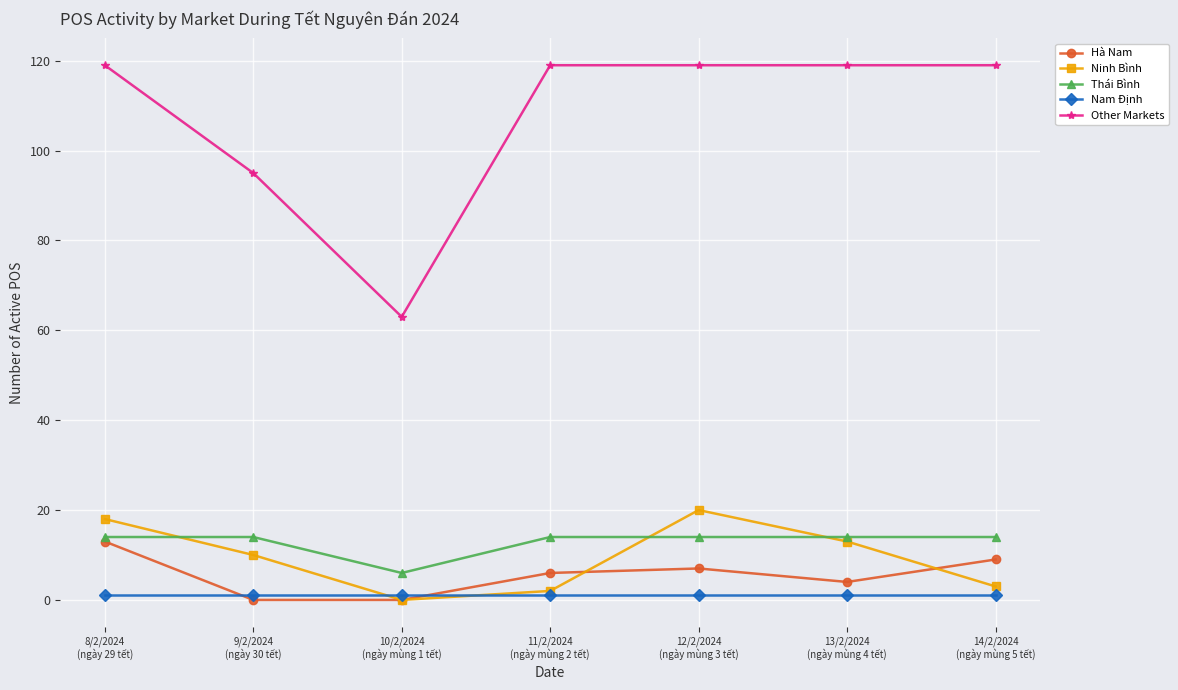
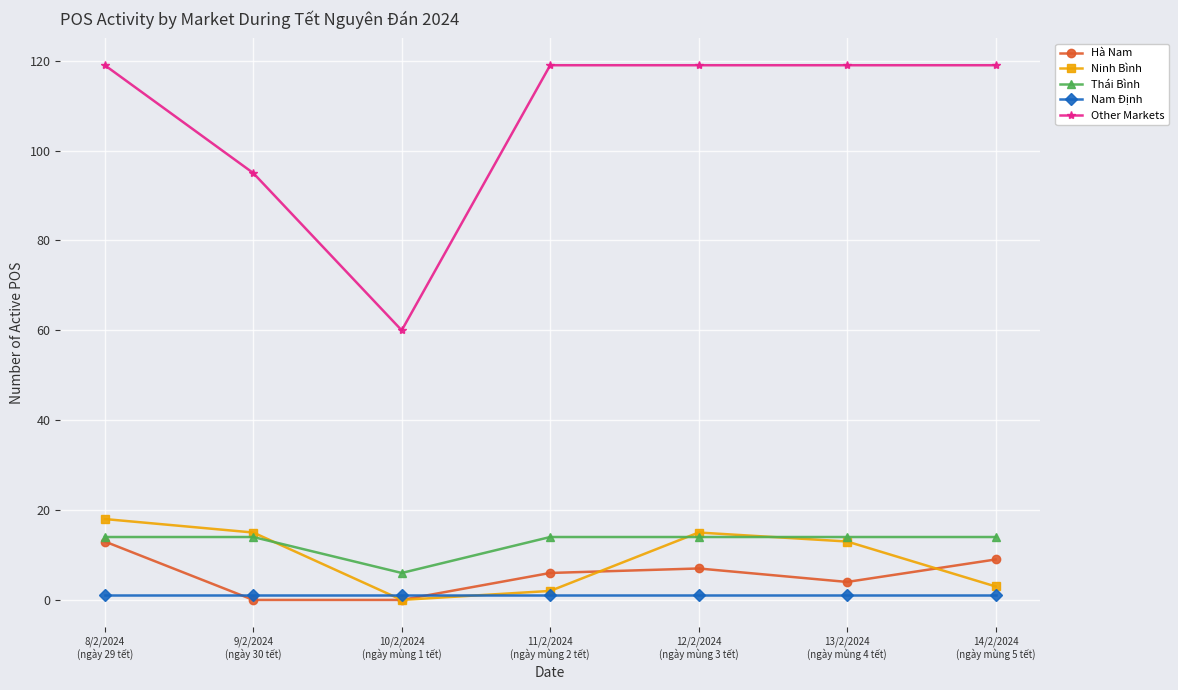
  {
    "Hà Nam": {
      "8/2/2024 (ngày 29 tết)": 13,
      "9/2/2024 (ngày 30 tết)": 0,
      "11/2/2024 (ngày mùng 2 tết)": 6,
      "12/2/2024 (ngày mùng 3 tết)": 7,
      "13/2/2024 (ngày mùng 4 tết)": 4,
      "14/2/2024 (ngày mùng 5 tết)": 9
    },
    "Ninh Bình": {
      "8/2/2024 (ngày 29 tết)": 18,
-     "9/2/2024 (ngày 30 tết)": 10,
+     "9/2/2024 (ngày 30 tết)": 15,
      "11/2/2024 (ngày mùng 2 tết)": 2,
-     "12/2/2024 (ngày mùng 3 tết)": 20,
+     "12/2/2024 (ngày mùng 3 tết)": 15,
      "13/2/2024 (ngày mùng 4 tết)": 13,
      "14/2/2024 (ngày mùng 5 tết)": 3
    },
    "Thái Bình": {
      "8/2/2024 (ngày 29 tết)": 14,
      "9/2/2024 (ngày 30 tết)": 14,
      "10/2/2024 (ngày mùng 1 tết)": 6,
      "11/2/2024 (ngày mùng 2 tết)": 14,
      "12/2/2024 (ngày mùng 3 tết)": 14,
      "13/2/2024 (ngày mùng 4 tết)": 14,
      "14/2/2024 (ngày mùng 5 tết)": 14
    },
    "Nam Định": {
      "8/2/2024 (ngày 29 tết)": 1,
      "9/2/2024 (ngày 30 tết)": 1,
      "10/2/2024 (ngày mùng 1 tết)": 1,
      "11/2/2024 (ngày mùng 2 tết)": 1,
      "12/2/2024 (ngày mùng 3 tết)": 1,
      "13/2/2024 (ngày mùng 4 tết)": 1,
      "14/2/2024 (ngày mùng 5 tết)": 1
    },
    "Other Markets": {
      "8/2/2024 (ngày 29 tết)": 119,
      "9/2/2024 (ngày 30 tết)": 95,
-     "10/2/2024 (ngày mùng 1 tết)": 63,
+     "10/2/2024 (ngày mùng 1 tết)": 60,
      "11/2/2024 (ngày mùng 2 tết)": 119,
      "12/2/2024 (ngày mùng 3 tết)": 119,
      "13/2/2024 (ngày mùng 4 tết)": 119,
      "14/2/2024 (ngày mùng 5 tết)": 119
    }
  }
